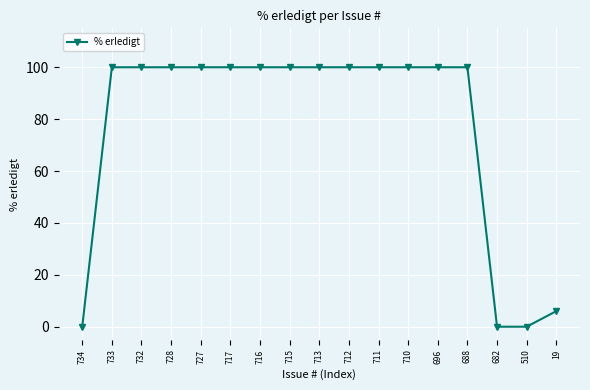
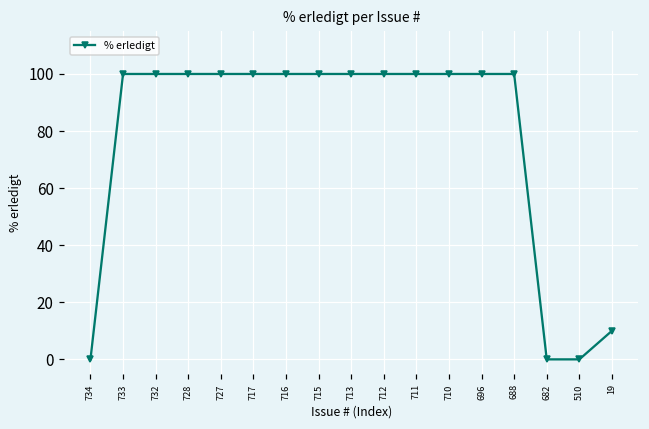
  {
    "734": 0,
    "733": 100,
    "732": 100,
    "728": 100,
    "727": 100,
    "717": 100,
    "716": 100,
    "715": 100,
    "713": 100,
    "712": 100,
    "711": 100,
    "710": 100,
    "696": 100,
    "688": 100,
    "682": 0,
    "510": 0,
-   "19": 6
+   "19": 10
  }
